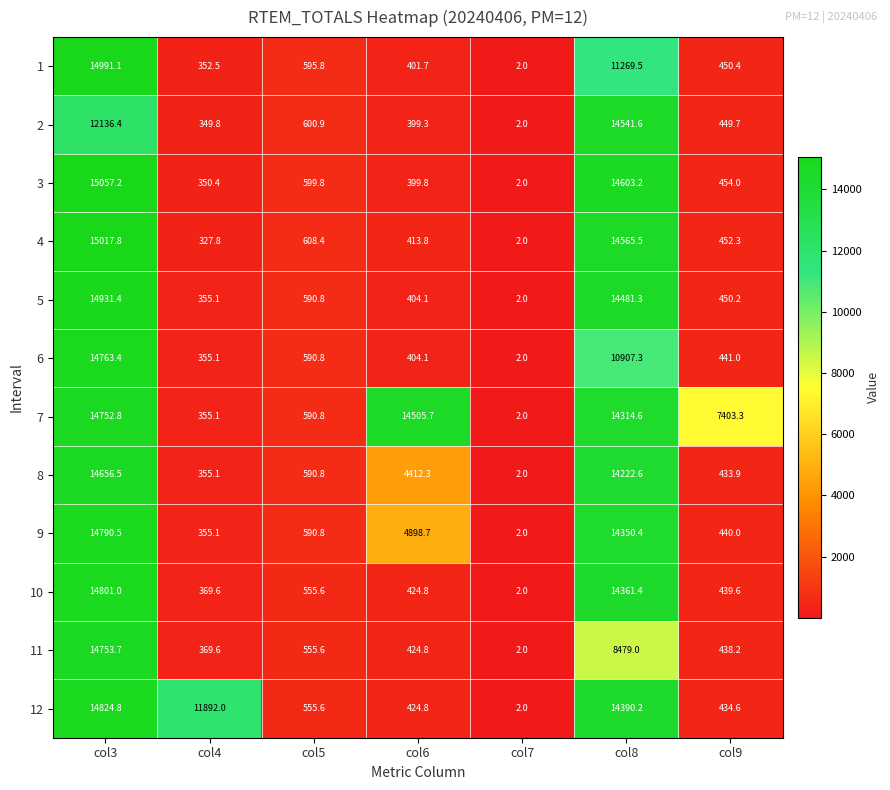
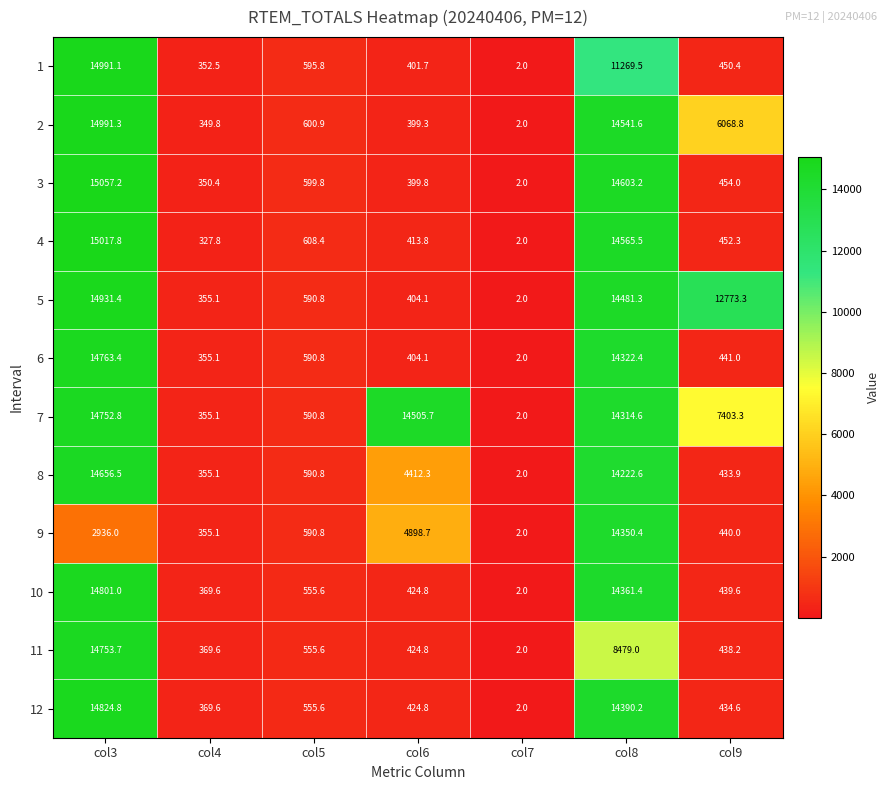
  {
    "1": {
      "col3": 14991.1,
      "col4": 352.5,
      "col5": 595.8,
      "col6": 401.7,
      "col7": 2.0,
      "col8": 11269.5,
      "col9": 450.4
    },
    "2": {
-     "col3": 12136.4,
+     "col3": 14991.3,
      "col4": 349.8,
      "col5": 600.9,
      "col6": 399.3,
      "col7": 2.0,
      "col8": 14541.6,
-     "col9": 449.7
+     "col9": 6068.8
    },
    "3": {
      "col3": 15057.2,
      "col4": 350.4,
      "col5": 599.8,
      "col6": 399.8,
      "col7": 2.0,
      "col8": 14603.2,
      "col9": 454.0
    },
    "4": {
      "col3": 15017.8,
      "col4": 327.8,
      "col5": 608.4,
      "col6": 413.8,
      "col7": 2.0,
      "col8": 14565.5,
      "col9": 452.3
    },
    "5": {
      "col3": 14931.4,
      "col4": 355.1,
      "col5": 590.8,
      "col6": 404.1,
      "col7": 2.0,
      "col8": 14481.3,
-     "col9": 450.2
+     "col9": 12773.3
    },
    "6": {
      "col3": 14763.4,
      "col4": 355.1,
      "col5": 590.8,
      "col6": 404.1,
      "col7": 2.0,
-     "col8": 10907.3,
+     "col8": 14322.4,
      "col9": 441.0
    },
    "7": {
      "col3": 14752.8,
      "col4": 355.1,
      "col5": 590.8,
      "col6": 14505.7,
      "col7": 2.0,
      "col8": 14314.6,
      "col9": 7403.3
    },
    "8": {
      "col3": 14656.5,
      "col4": 355.1,
      "col5": 590.8,
      "col6": 4412.3,
      "col7": 2.0,
      "col8": 14222.6,
      "col9": 433.9
    },
    "9": {
-     "col3": 14790.5,
+     "col3": 2936.0,
      "col4": 355.1,
      "col5": 590.8,
      "col6": 4898.7,
      "col7": 2.0,
      "col8": 14350.4,
      "col9": 440.0
    },
    "10": {
      "col3": 14801.0,
      "col4": 369.6,
      "col5": 555.6,
      "col6": 424.8,
      "col7": 2.0,
      "col8": 14361.4,
      "col9": 439.6
    },
    "11": {
      "col3": 14753.7,
      "col4": 369.6,
      "col5": 555.6,
      "col6": 424.8,
      "col7": 2.0,
      "col8": 8479.0,
      "col9": 438.2
    },
    "12": {
      "col3": 14824.8,
-     "col4": 11892.0,
+     "col4": 369.6,
      "col5": 555.6,
      "col6": 424.8,
      "col7": 2.0,
      "col8": 14390.2,
      "col9": 434.6
    }
  }
